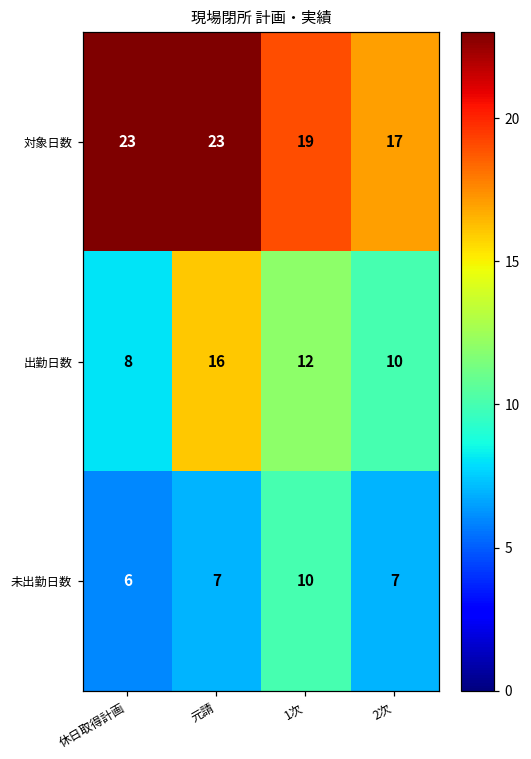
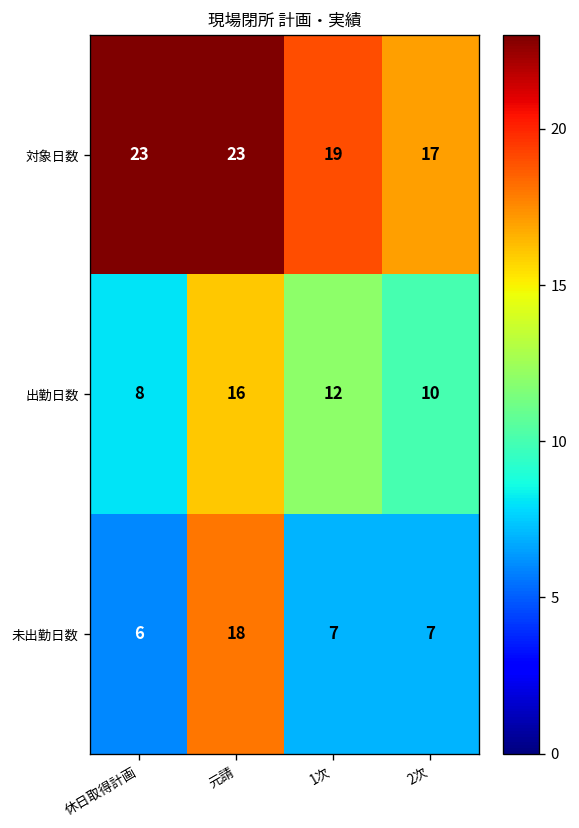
  {
    "対象日数": {
      "休日取得計画": 23,
      "元請": 23,
      "1次": 19,
      "2次": 17
    },
    "出勤日数": {
      "休日取得計画": 8,
      "元請": 16,
      "1次": 12,
      "2次": 10
    },
    "未出勤日数": {
      "休日取得計画": 6,
-     "元請": 7,
-     "1次": 10,
+     "元請": 18,
+     "1次": 7,
      "2次": 7
    }
  }
